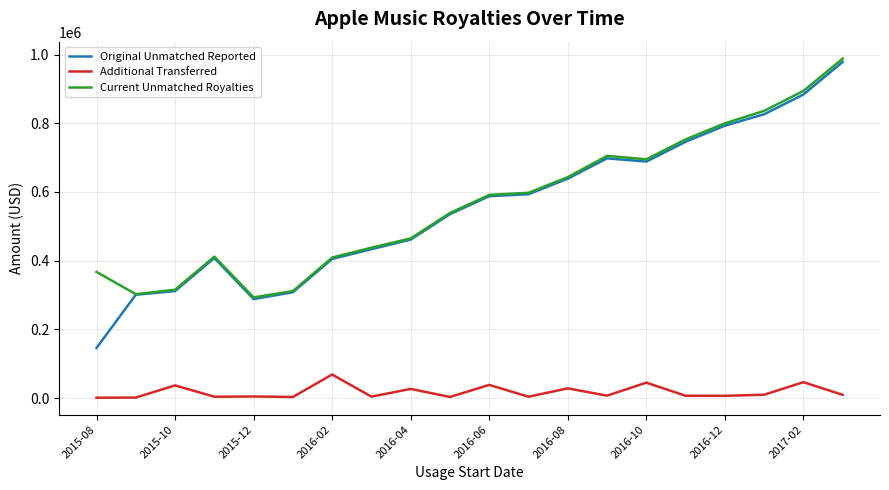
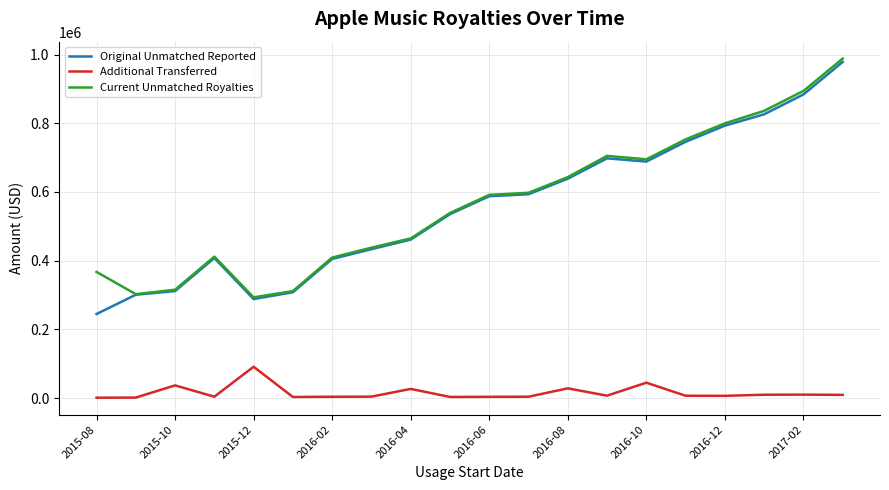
  {
    "Original Unmatched Reported": {
-     "2015-08": 150000,
+     "2015-08": 240000,
      "2017-02": 880000
    },
    "Additional Transferred": {
      "2015-08": 0,
      "2015-10": 40000,
-     "2015-12": 0,
-     "2016-02": 70000,
+     "2015-12": 90000,
+     "2016-02": 0,
      "2016-04": 30000,
-     "2016-06": 40000,
+     "2016-06": 0,
      "2016-08": 30000,
      "2016-10": 50000,
      "2016-12": 10000,
-     "2017-02": 50000
+     "2017-02": 10000
    },
    "Current Unmatched Royalties": {
      "2015-08": 370000,
      "2017-02": 890000
    }
  }
